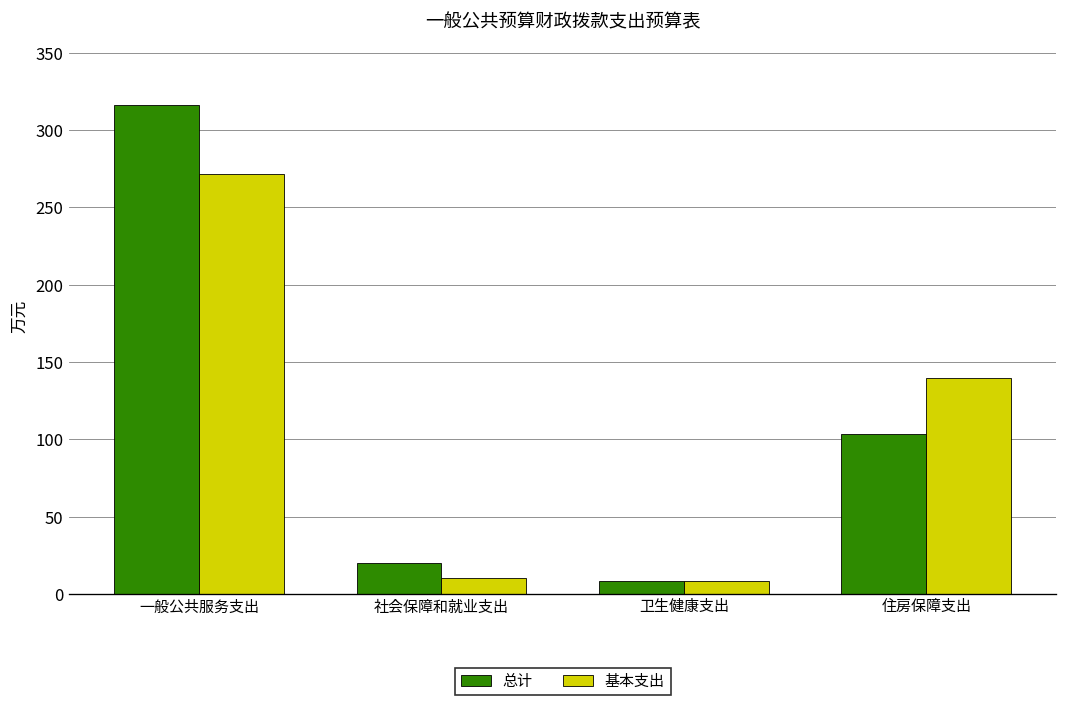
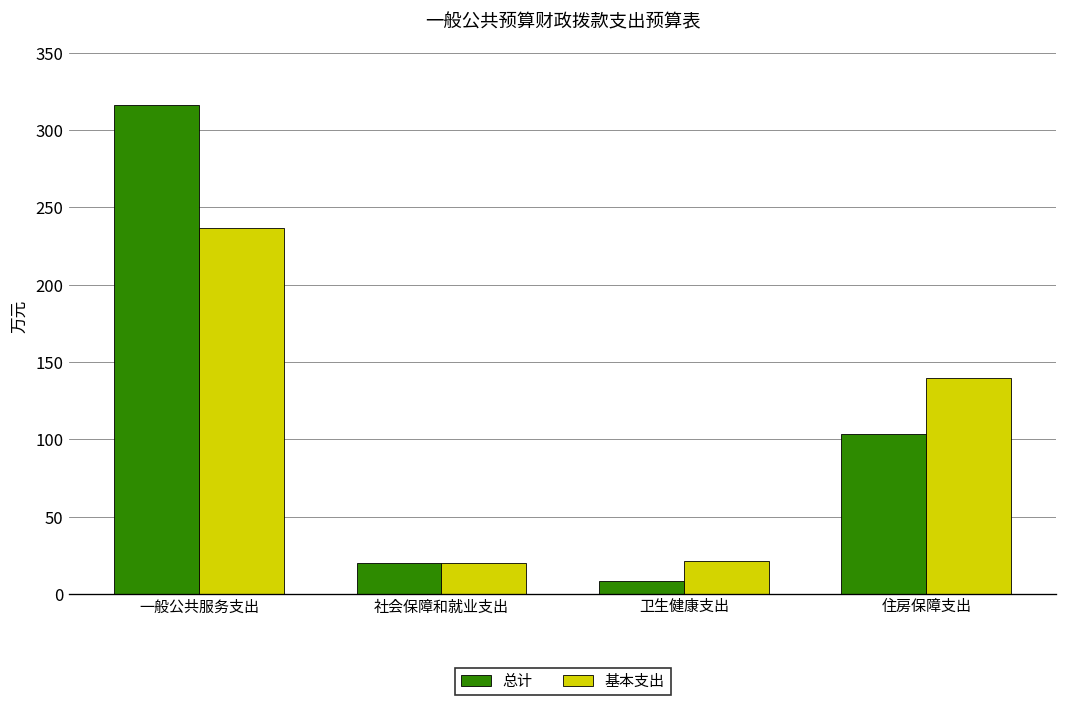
  {
    "总计": {
      "一般公共服务支出": 316,
      "社会保障和就业支出": 20,
      "卫生健康支出": 8,
      "住房保障支出": 104
    },
    "基本支出": {
-     "一般公共服务支出": 272,
-     "社会保障和就业支出": 10,
-     "卫生健康支出": 8,
+     "一般公共服务支出": 237,
+     "社会保障和就业支出": 20,
+     "卫生健康支出": 22,
      "住房保障支出": 139
    }
  }
